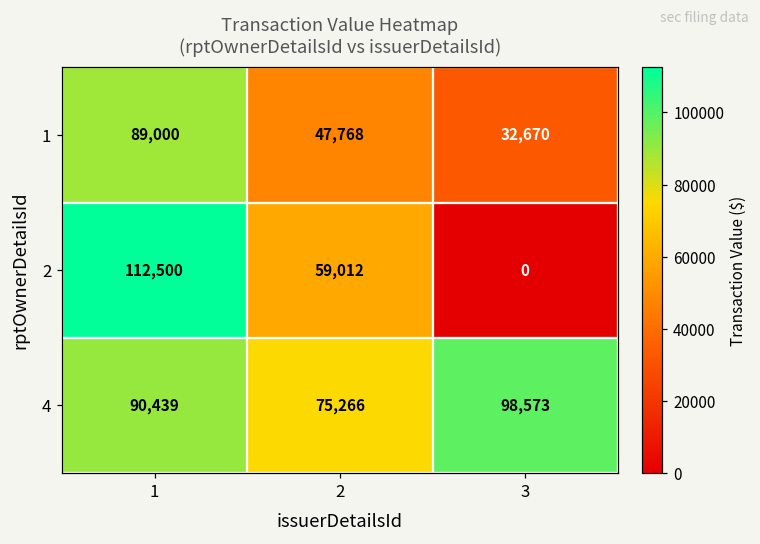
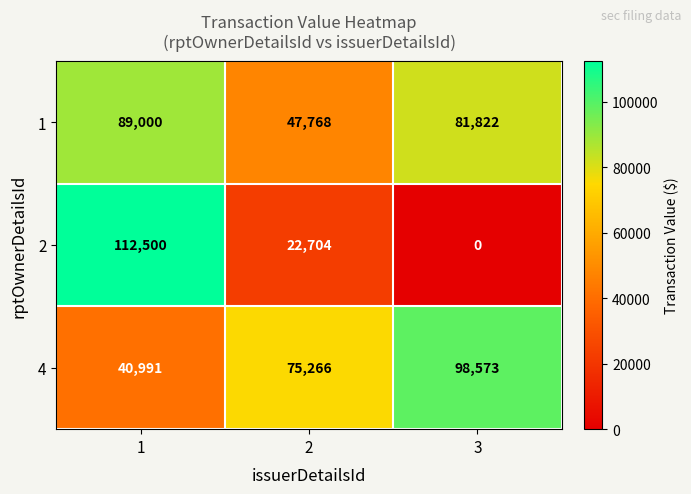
  {
    "1": {
      "1": "89,000",
      "2": "47,768",
-     "3": "32,670"
+     "3": "81,822"
    },
    "2": {
      "1": "112,500",
-     "2": "59,012",
+     "2": "22,704",
      "3": "0"
    },
    "4": {
-     "1": "90,439",
+     "1": "40,991",
      "2": "75,266",
      "3": "98,573"
    }
  }
